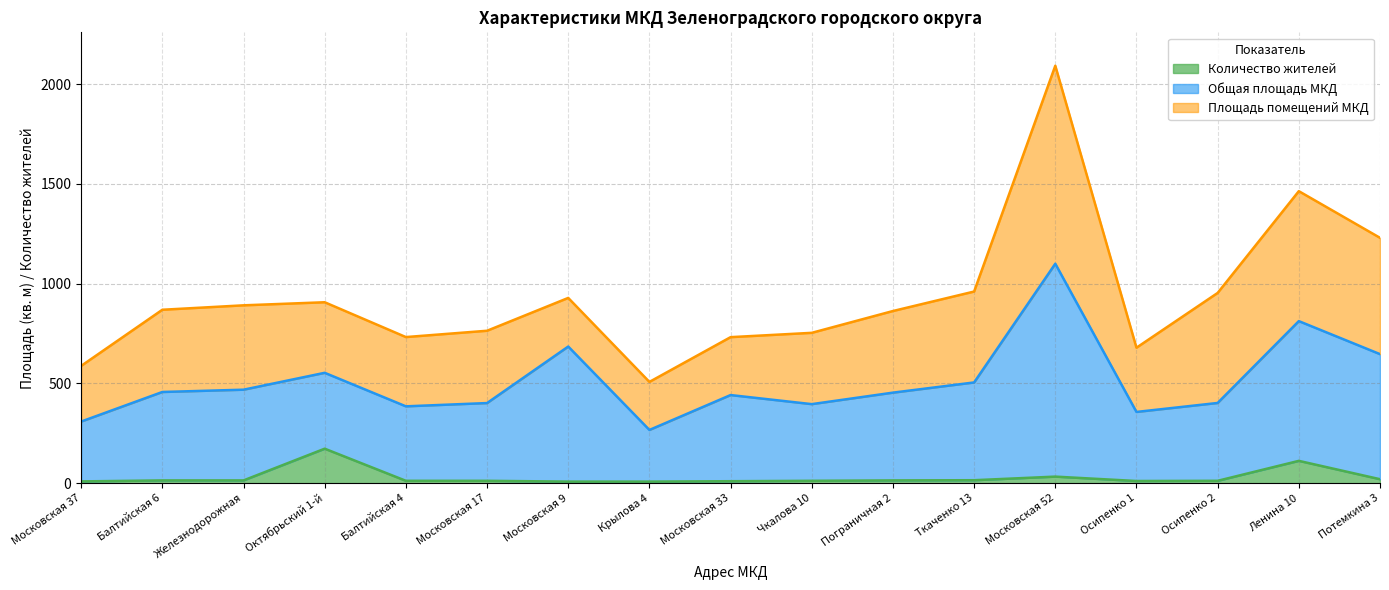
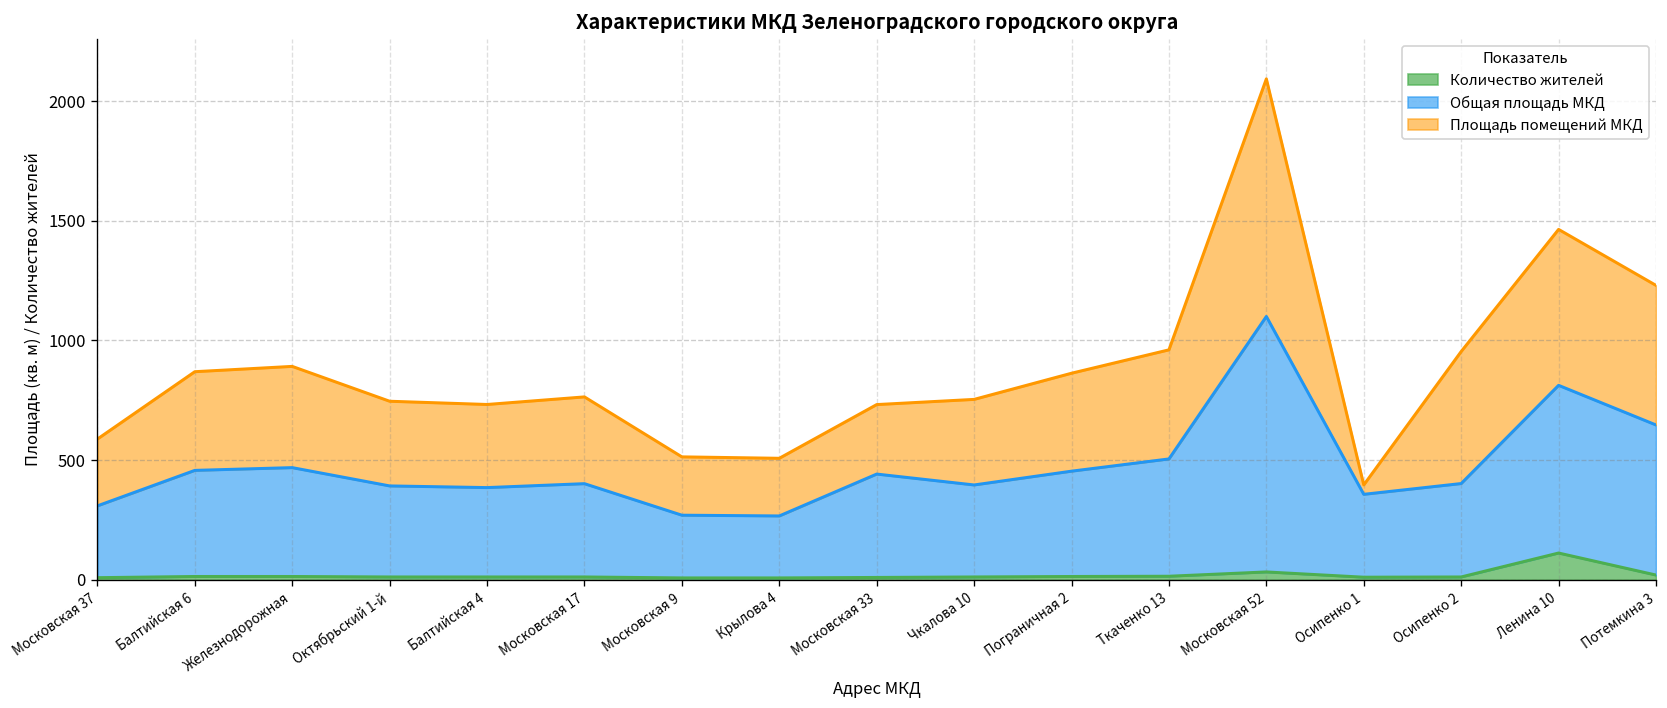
  {
    "Количество жителей": {
      "Московская 37": 10,
      "Балтийская 6": 10,
      "Железнодорожная": 10,
-     "Октябрьский 1-й": 170,
+     "Октябрьский 1-й": 10,
      "Балтийская 4": 10,
      "Московская 17": 10,
      "Московская 9": 10,
      "Крылова 4": 10,
      "Московская 33": 10,
      "Чкалова 10": 10,
      "Пограничная 2": 10,
      "Ткаченко 13": 20,
      "Московская 52": 30,
      "Осипенко 1": 10,
      "Осипенко 2": 10,
      "Ленина 10": 110,
      "Потемкина 3": 20
    },
    "Общая площадь МКД": {
      "Московская 37": 300,
      "Балтийская 6": 440,
      "Железнодорожная": 450,
      "Октябрьский 1-й": 380,
      "Балтийская 4": 370,
      "Московская 17": 390,
-     "Московская 9": 680,
+     "Московская 9": 260,
      "Крылова 4": 260,
      "Московская 33": 430,
      "Чкалова 10": 380,
      "Пограничная 2": 440,
      "Ткаченко 13": 490,
      "Московская 52": 1070,
      "Осипенко 1": 350,
      "Осипенко 2": 390,
      "Ленина 10": 700,
      "Потемкина 3": 630
    },
    "Площадь помещений МКД": {
      "Московская 37": 280,
      "Балтийская 6": 410,
      "Железнодорожная": 420,
      "Октябрьский 1-й": 350,
      "Балтийская 4": 350,
      "Московская 17": 360,
      "Московская 9": 240,
      "Крылова 4": 240,
      "Московская 33": 290,
      "Чкалова 10": 360,
      "Пограничная 2": 410,
      "Ткаченко 13": 460,
      "Московская 52": 990,
-     "Осипенко 1": 320,
+     "Осипенко 1": 40,
      "Осипенко 2": 550,
      "Ленина 10": 650,
      "Потемкина 3": 580
    }
  }
